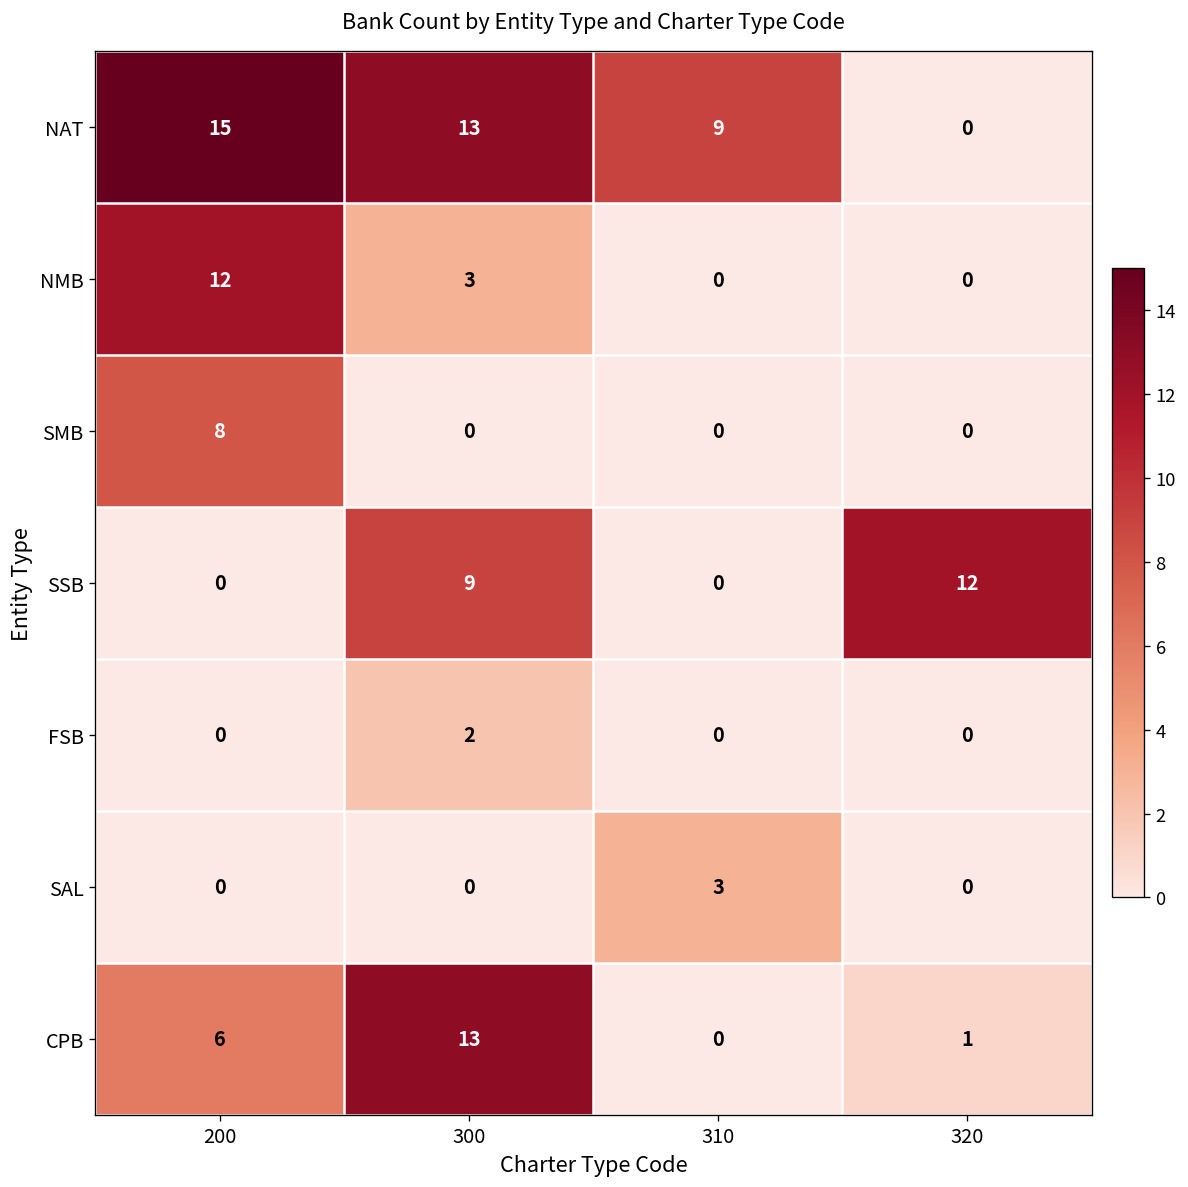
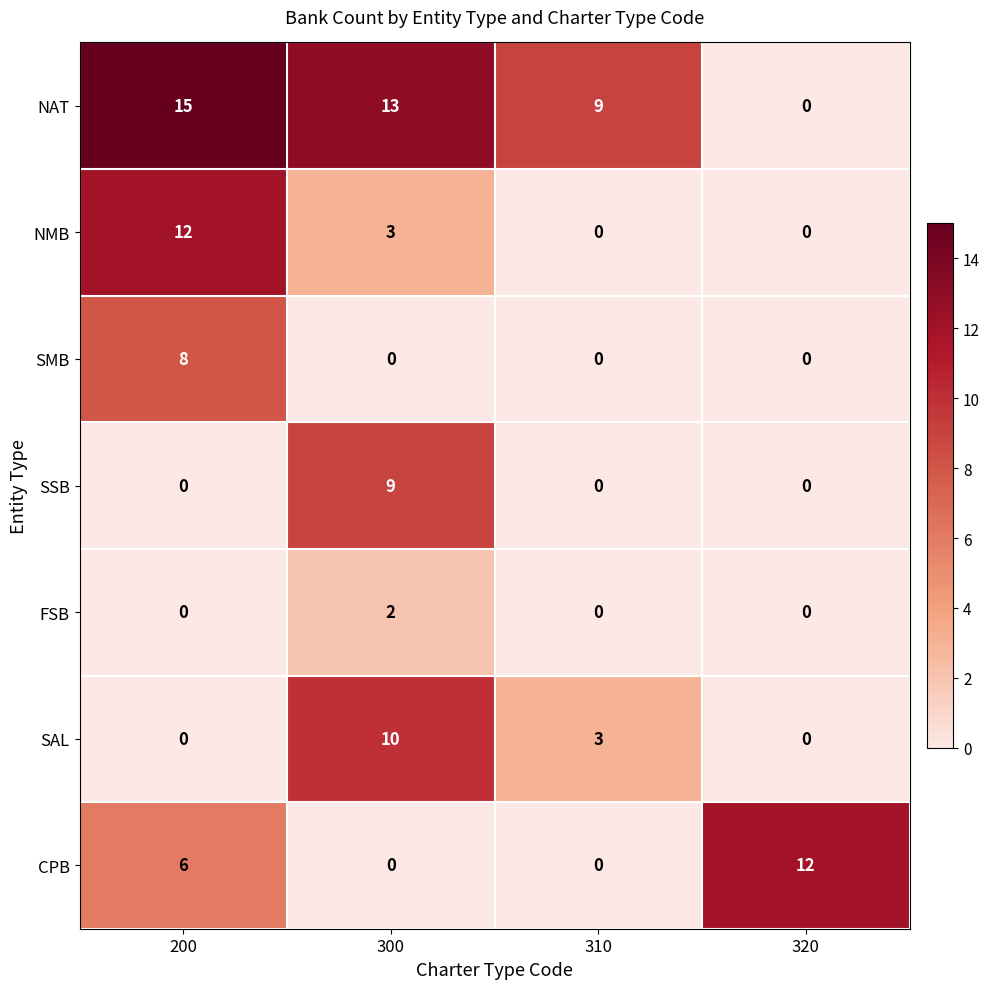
  {
    "NAT": {
      "200": 15,
      "300": 13,
      "310": 9,
      "320": 0
    },
    "NMB": {
      "200": 12,
      "300": 3,
      "310": 0,
      "320": 0
    },
    "SMB": {
      "200": 8,
      "300": 0,
      "310": 0,
      "320": 0
    },
    "SSB": {
      "200": 0,
      "300": 9,
      "310": 0,
-     "320": 12
+     "320": 0
    },
    "FSB": {
      "200": 0,
      "300": 2,
      "310": 0,
      "320": 0
    },
    "SAL": {
      "200": 0,
-     "300": 0,
+     "300": 10,
      "310": 3,
      "320": 0
    },
    "CPB": {
      "200": 6,
-     "300": 13,
+     "300": 0,
      "310": 0,
-     "320": 1
+     "320": 12
    }
  }
